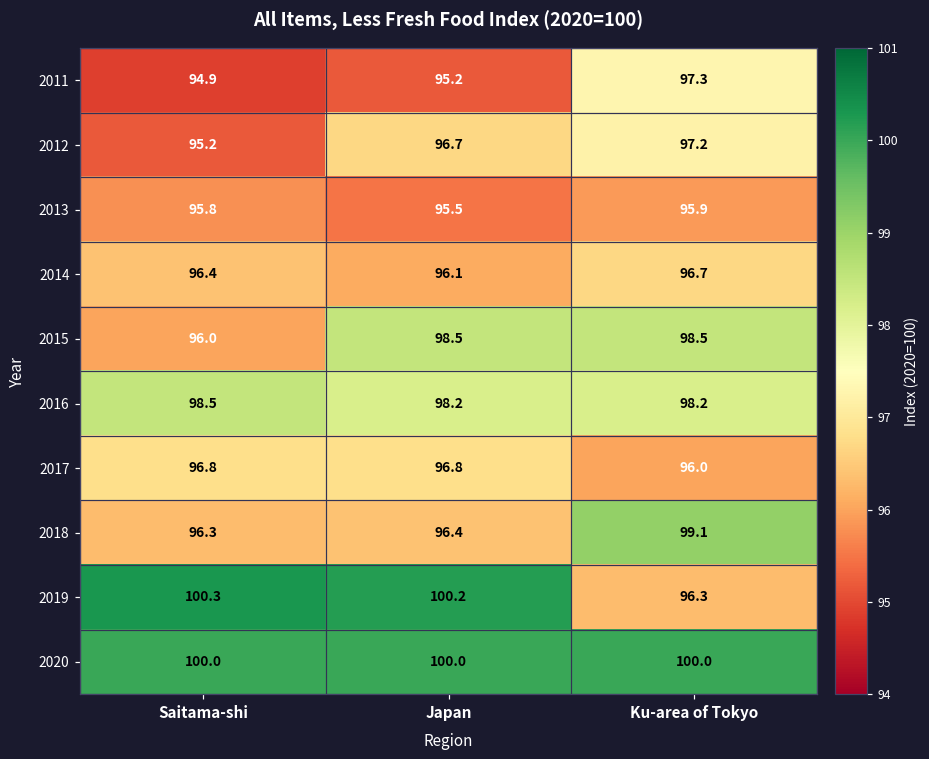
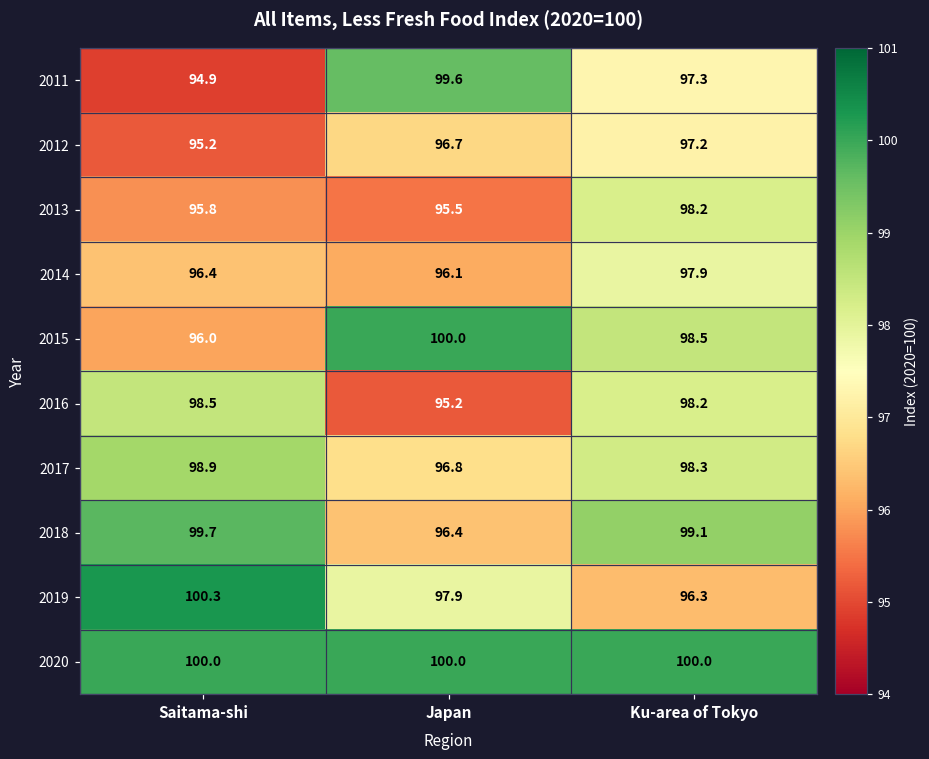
  {
    "2011": {
      "Saitama-shi": 94.9,
-     "Japan": 95.2,
+     "Japan": 99.6,
      "Ku-area of Tokyo": 97.3
    },
    "2012": {
      "Saitama-shi": 95.2,
      "Japan": 96.7,
      "Ku-area of Tokyo": 97.2
    },
    "2013": {
      "Saitama-shi": 95.8,
      "Japan": 95.5,
-     "Ku-area of Tokyo": 95.9
+     "Ku-area of Tokyo": 98.2
    },
    "2014": {
      "Saitama-shi": 96.4,
      "Japan": 96.1,
-     "Ku-area of Tokyo": 96.7
+     "Ku-area of Tokyo": 97.9
    },
    "2015": {
      "Saitama-shi": 96.0,
-     "Japan": 98.5,
+     "Japan": 100.0,
      "Ku-area of Tokyo": 98.5
    },
    "2016": {
      "Saitama-shi": 98.5,
-     "Japan": 98.2,
+     "Japan": 95.2,
      "Ku-area of Tokyo": 98.2
    },
    "2017": {
-     "Saitama-shi": 96.8,
+     "Saitama-shi": 98.9,
      "Japan": 96.8,
-     "Ku-area of Tokyo": 96.0
+     "Ku-area of Tokyo": 98.3
    },
    "2018": {
-     "Saitama-shi": 96.3,
+     "Saitama-shi": 99.7,
      "Japan": 96.4,
      "Ku-area of Tokyo": 99.1
    },
    "2019": {
      "Saitama-shi": 100.3,
-     "Japan": 100.2,
+     "Japan": 97.9,
      "Ku-area of Tokyo": 96.3
    },
    "2020": {
      "Saitama-shi": 100.0,
      "Japan": 100.0,
      "Ku-area of Tokyo": 100.0
    }
  }
